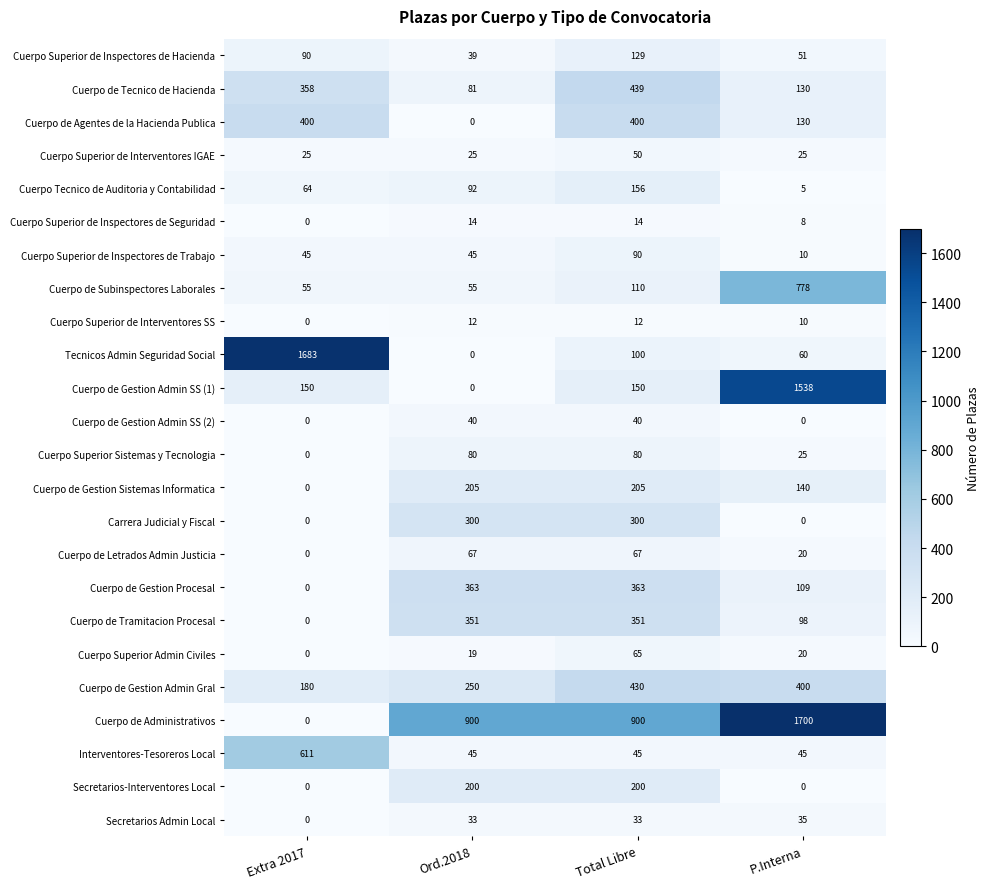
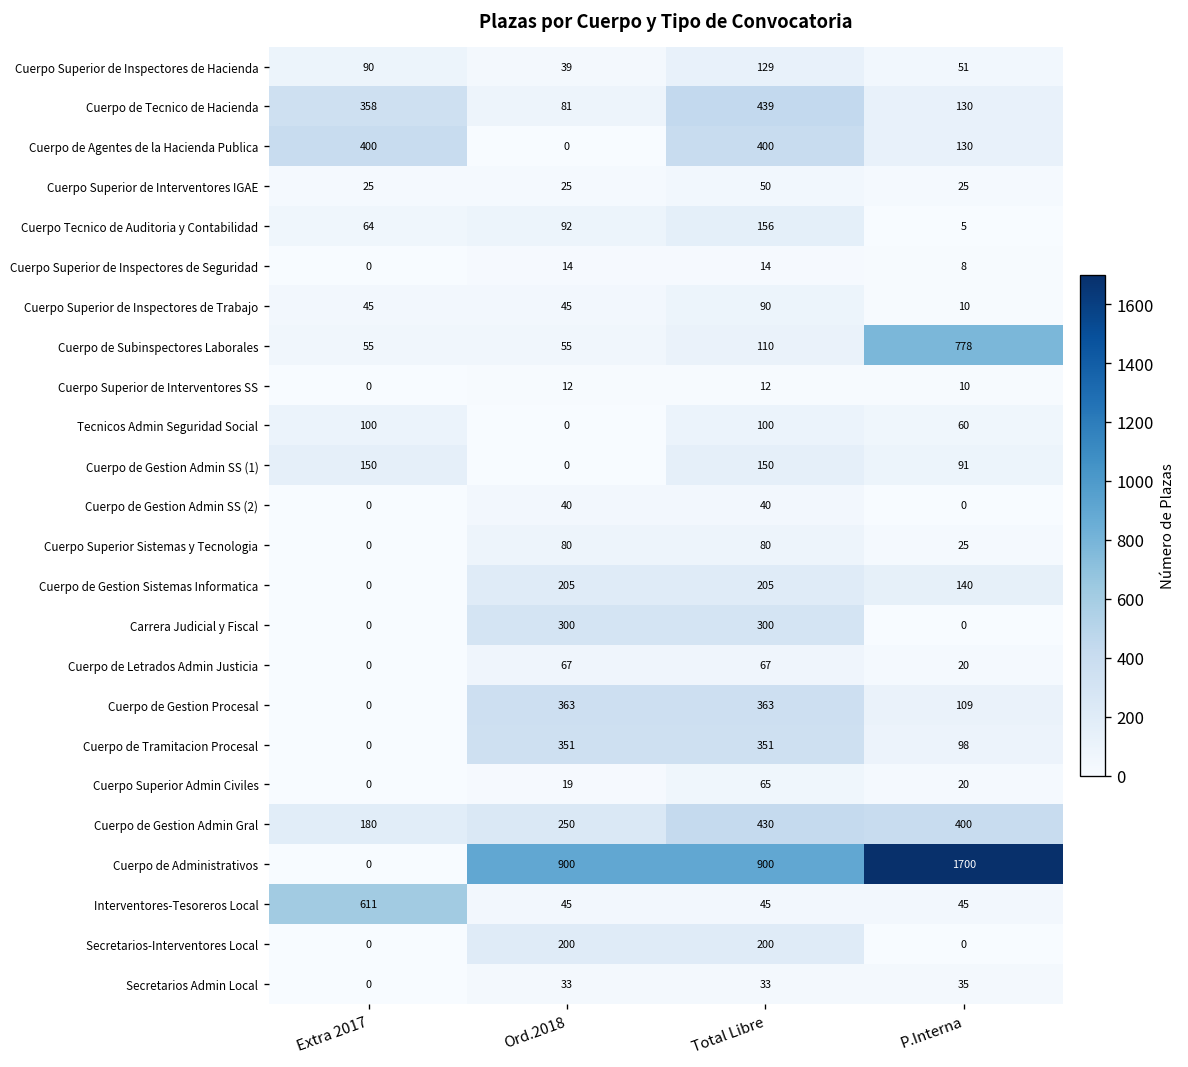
  {
    "Cuerpo Superior de Inspectores de Hacienda": {
      "Extra 2017": 90,
      "Ord.2018": 39,
      "Total Libre": 129,
      "P.Interna": 51
    },
    "Cuerpo de Tecnico de Hacienda": {
      "Extra 2017": 358,
      "Ord.2018": 81,
      "Total Libre": 439,
      "P.Interna": 130
    },
    "Cuerpo de Agentes de la Hacienda Publica": {
      "Extra 2017": 400,
      "Ord.2018": 0,
      "Total Libre": 400,
      "P.Interna": 130
    },
    "Cuerpo Superior de Interventores IGAE": {
      "Extra 2017": 25,
      "Ord.2018": 25,
      "Total Libre": 50,
      "P.Interna": 25
    },
    "Cuerpo Tecnico de Auditoria y Contabilidad": {
      "Extra 2017": 64,
      "Ord.2018": 92,
      "Total Libre": 156,
      "P.Interna": 5
    },
    "Cuerpo Superior de Inspectores de Seguridad": {
      "Extra 2017": 0,
      "Ord.2018": 14,
      "Total Libre": 14,
      "P.Interna": 8
    },
    "Cuerpo Superior de Inspectores de Trabajo": {
      "Extra 2017": 45,
      "Ord.2018": 45,
      "Total Libre": 90,
      "P.Interna": 10
    },
    "Cuerpo de Subinspectores Laborales": {
      "Extra 2017": 55,
      "Ord.2018": 55,
      "Total Libre": 110,
      "P.Interna": 778
    },
    "Cuerpo Superior de Interventores SS": {
      "Extra 2017": 0,
      "Ord.2018": 12,
      "Total Libre": 12,
      "P.Interna": 10
    },
    "Tecnicos Admin Seguridad Social": {
-     "Extra 2017": 1683,
+     "Extra 2017": 100,
      "Ord.2018": 0,
      "Total Libre": 100,
      "P.Interna": 60
    },
    "Cuerpo de Gestion Admin SS (1)": {
      "Extra 2017": 150,
      "Ord.2018": 0,
      "Total Libre": 150,
-     "P.Interna": 1538
+     "P.Interna": 91
    },
    "Cuerpo de Gestion Admin SS (2)": {
      "Extra 2017": 0,
      "Ord.2018": 40,
      "Total Libre": 40,
      "P.Interna": 0
    },
    "Cuerpo Superior Sistemas y Tecnologia": {
      "Extra 2017": 0,
      "Ord.2018": 80,
      "Total Libre": 80,
      "P.Interna": 25
    },
    "Cuerpo de Gestion Sistemas Informatica": {
      "Extra 2017": 0,
      "Ord.2018": 205,
      "Total Libre": 205,
      "P.Interna": 140
    },
    "Carrera Judicial y Fiscal": {
      "Extra 2017": 0,
      "Ord.2018": 300,
      "Total Libre": 300,
      "P.Interna": 0
    },
    "Cuerpo de Letrados Admin Justicia": {
      "Extra 2017": 0,
      "Ord.2018": 67,
      "Total Libre": 67,
      "P.Interna": 20
    },
    "Cuerpo de Gestion Procesal": {
      "Extra 2017": 0,
      "Ord.2018": 363,
      "Total Libre": 363,
      "P.Interna": 109
    },
    "Cuerpo de Tramitacion Procesal": {
      "Extra 2017": 0,
      "Ord.2018": 351,
      "Total Libre": 351,
      "P.Interna": 98
    },
    "Cuerpo Superior Admin Civiles": {
      "Extra 2017": 0,
      "Ord.2018": 19,
      "Total Libre": 65,
      "P.Interna": 20
    },
    "Cuerpo de Gestion Admin Gral": {
      "Extra 2017": 180,
      "Ord.2018": 250,
      "Total Libre": 430,
      "P.Interna": 400
    },
    "Cuerpo de Administrativos": {
      "Extra 2017": 0,
      "Ord.2018": 900,
      "Total Libre": 900,
      "P.Interna": 1700
    },
    "Interventores-Tesoreros Local": {
      "Extra 2017": 611,
      "Ord.2018": 45,
      "Total Libre": 45,
      "P.Interna": 45
    },
    "Secretarios-Interventores Local": {
      "Extra 2017": 0,
      "Ord.2018": 200,
      "Total Libre": 200,
      "P.Interna": 0
    },
    "Secretarios Admin Local": {
      "Extra 2017": 0,
      "Ord.2018": 33,
      "Total Libre": 33,
      "P.Interna": 35
    }
  }
